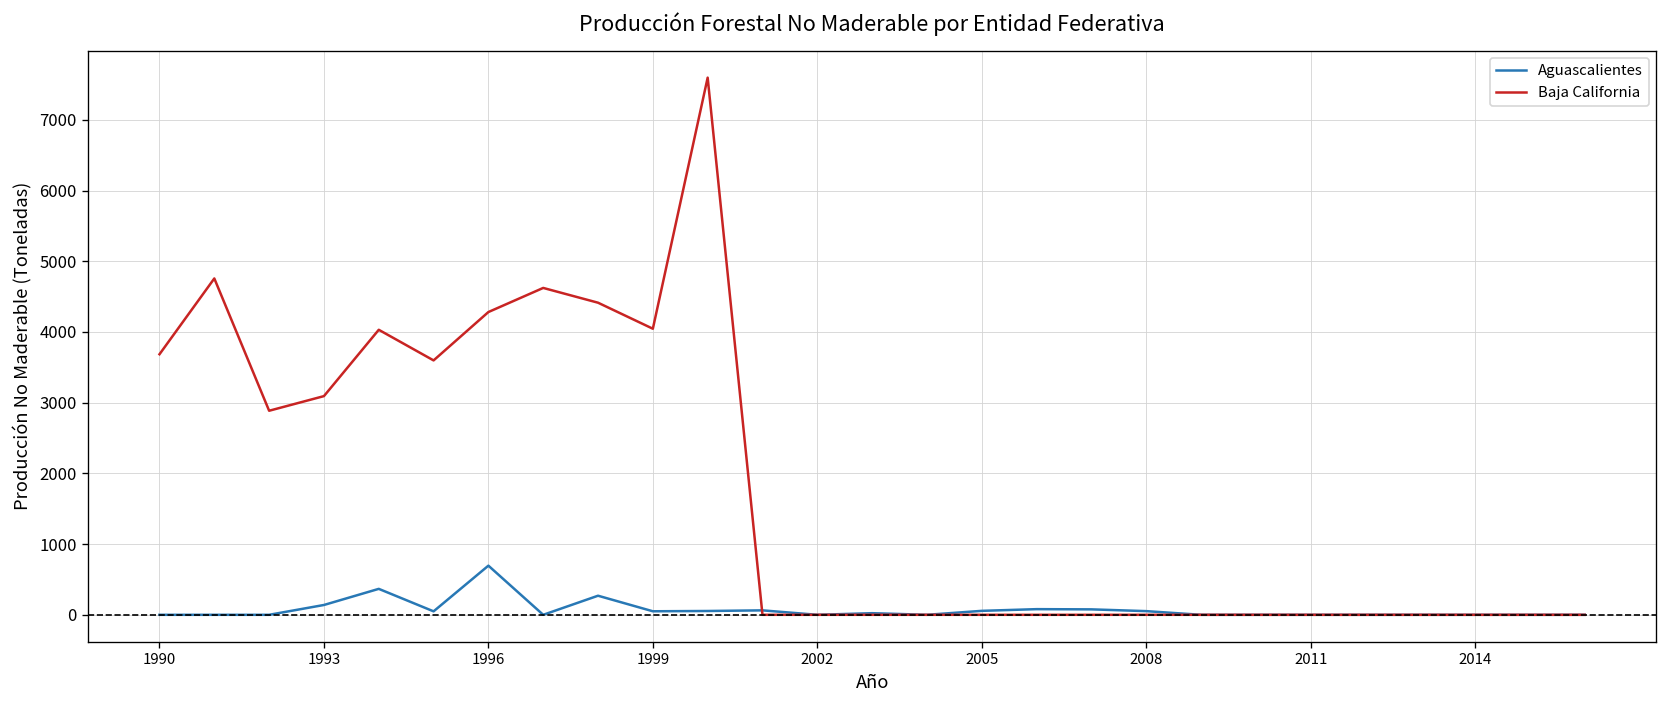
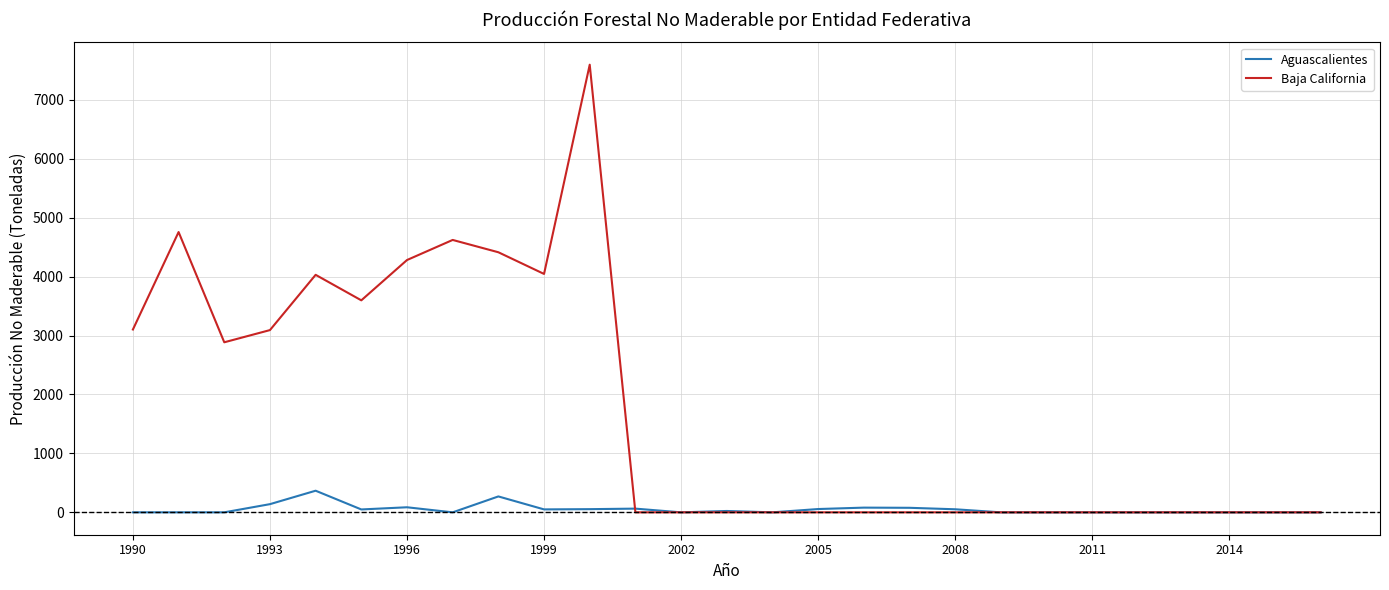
  {
    "Aguascalientes": {
      "1990": 0,
      "1993": 100,
-     "1996": 700,
+     "1996": 100,
      "1999": 100,
      "2005": 100,
      "2008": 100
    },
    "Baja California": {
-     "1990": 3700,
+     "1990": 3100,
      "1993": 3100,
      "1996": 4300,
      "1999": 4000,
      "2005": 0,
      "2008": 0
    }
  }
